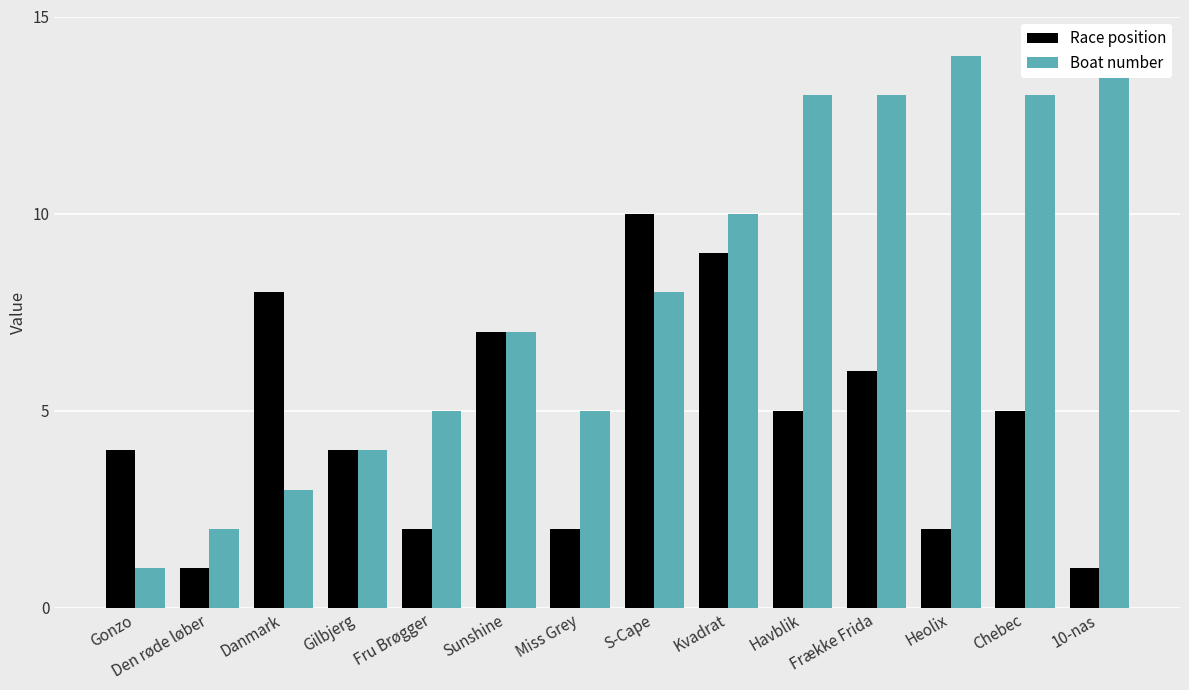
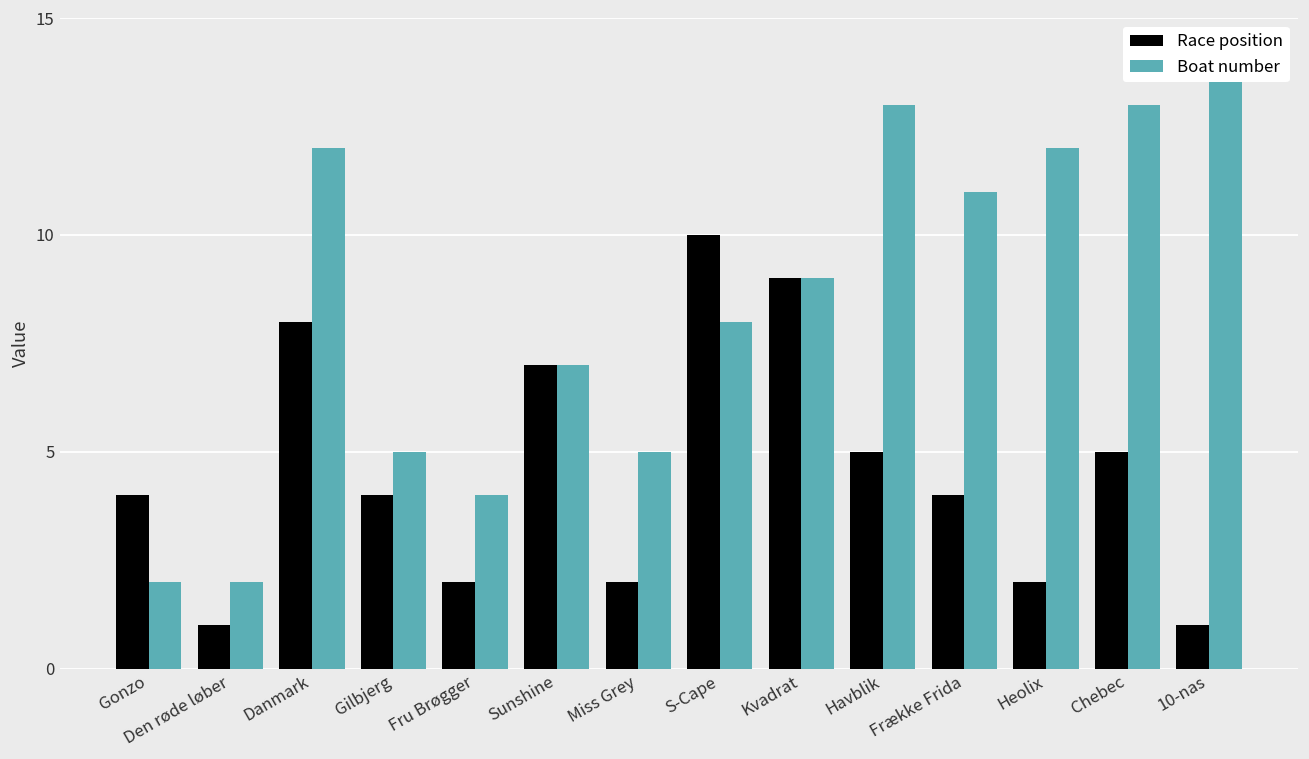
  {
    "Race position": {
      "Gonzo": 4,
      "Den røde løber": 1,
      "Danmark": 8,
      "Gilbjerg": 4,
      "Fru Brøgger": 2,
      "Sunshine": 7,
      "Miss Grey": 2,
      "S-Cape": 10,
      "Kvadrat": 9,
      "Havblik": 5,
-     "Frække Frida": 6,
+     "Frække Frida": 4,
      "Heolix": 2,
      "Chebec": 5,
      "10-nas": 1
    },
    "Boat number": {
-     "Gonzo": 1,
+     "Gonzo": 2,
      "Den røde løber": 2,
-     "Danmark": 3,
-     "Gilbjerg": 4,
-     "Fru Brøgger": 5,
+     "Danmark": 12,
+     "Gilbjerg": 5,
+     "Fru Brøgger": 4,
      "Sunshine": 7,
      "Miss Grey": 5,
      "S-Cape": 8,
-     "Kvadrat": 10,
+     "Kvadrat": 9,
      "Havblik": 13,
-     "Frække Frida": 13,
-     "Heolix": 14,
+     "Frække Frida": 11,
+     "Heolix": 12,
      "Chebec": 13
    }
  }
